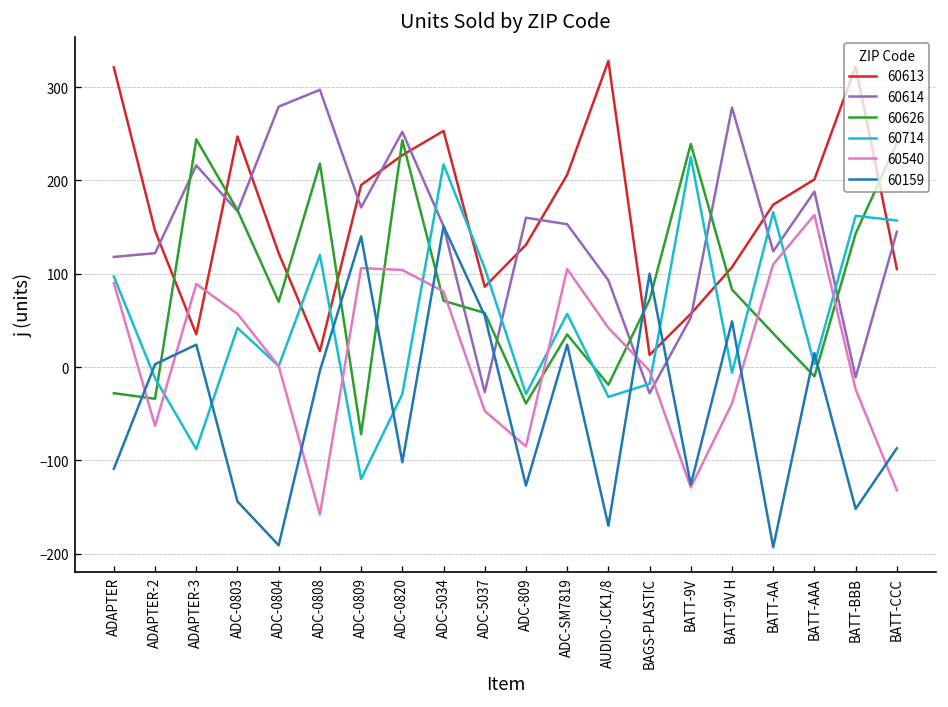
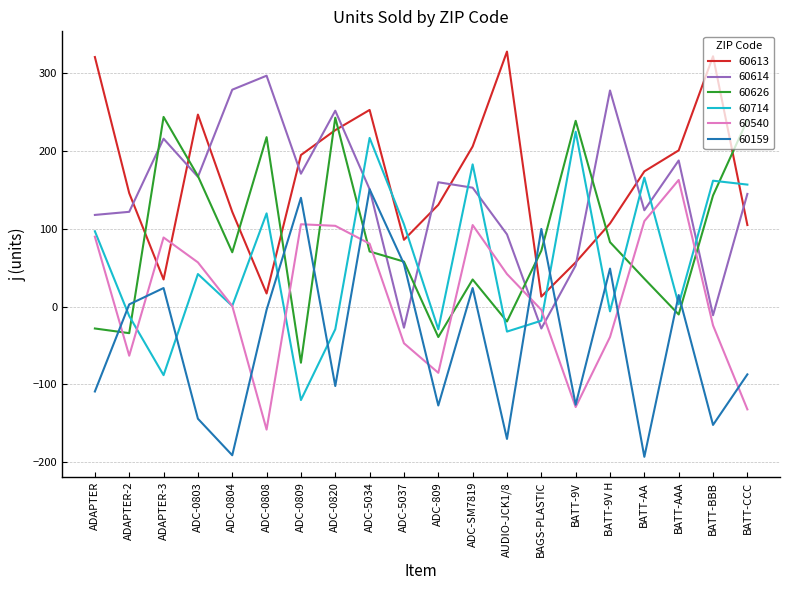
  {
    "60613": {
      "ADAPTER": 320,
      "ADAPTER-2": 150,
      "ADAPTER-3": 40,
      "ADC-0803": 250,
      "ADC-0804": 120,
      "ADC-0808": 20,
      "ADC-0809": 200,
      "ADC-0820": 230,
      "ADC-5034": 250,
      "ADC-5037": 90,
      "ADC-809": 130,
      "ADC-SM7819": 210,
      "AUDIO-JCK1/8": 330,
      "BAGS-PLASTIC": 10,
      "BATT-9V": 60,
      "BATT-9V H": 110,
      "BATT-AA": 170,
      "BATT-AAA": 200,
      "BATT-CCC": 110
    },
    "60614": {
      "ADAPTER": 120,
      "ADAPTER-2": 120,
      "ADAPTER-3": 220,
      "ADC-0804": 280,
      "ADC-0808": 300,
      "ADC-0809": 170,
      "ADC-0820": 250,
      "ADC-5037": -30,
      "ADC-809": 160,
      "ADC-SM7819": 150,
      "AUDIO-JCK1/8": 90,
      "BAGS-PLASTIC": -30,
      "BATT-9V": 50,
      "BATT-9V H": 280,
      "BATT-AA": 120,
      "BATT-AAA": 190,
      "BATT-BBB": -10,
      "BATT-CCC": 150
    },
    "60626": {
      "ADAPTER": -30,
      "ADAPTER-2": -30,
      "ADAPTER-3": 240,
      "ADC-0804": 70,
      "ADC-0808": 220,
      "ADC-0809": -70,
      "ADC-0820": 240,
      "ADC-5034": 70,
      "ADC-809": -40,
      "ADC-SM7819": 40,
      "AUDIO-JCK1/8": -20,
      "BAGS-PLASTIC": 70,
      "BATT-9V": 240,
      "BATT-9V H": 80,
      "BATT-AA": 40,
      "BATT-AAA": -10,
      "BATT-BBB": 140
    },
    "60714": {
      "ADAPTER": 100,
      "ADAPTER-2": -10,
      "ADAPTER-3": -90,
      "ADC-0803": 40,
      "ADC-0808": 120,
      "ADC-0809": -120,
      "ADC-0820": -30,
      "ADC-5034": 220,
      "ADC-5037": 110,
      "ADC-809": -30,
-     "ADC-SM7819": 60,
+     "ADC-SM7819": 180,
      "AUDIO-JCK1/8": -30,
      "BAGS-PLASTIC": -20,
      "BATT-9V": 230,
      "BATT-9V H": -10,
      "BATT-AA": 170,
      "BATT-AAA": 0,
      "BATT-BBB": 160,
      "BATT-CCC": 160
    },
    "60540": {
      "ADAPTER": 90,
      "ADAPTER-2": -60,
      "ADAPTER-3": 90,
      "ADC-0803": 60,
      "ADC-0808": -160,
      "ADC-0809": 110,
      "ADC-0820": 100,
      "ADC-5034": 80,
      "ADC-5037": -50,
      "ADC-809": -90,
      "ADC-SM7819": 110,
      "AUDIO-JCK1/8": 40,
      "BAGS-PLASTIC": 0,
      "BATT-9V H": -40,
      "BATT-AA": 110,
      "BATT-AAA": 160,
      "BATT-BBB": -20,
      "BATT-CCC": -130
    },
    "60159": {
      "ADAPTER": -110,
      "ADAPTER-2": 0,
      "ADAPTER-3": 20,
      "ADC-0803": -140,
      "ADC-0804": -190,
      "ADC-0808": 0,
      "ADC-0809": 140,
      "ADC-0820": -100,
      "ADC-809": -130,
      "ADC-SM7819": 20,
      "AUDIO-JCK1/8": -170,
      "BAGS-PLASTIC": 100,
      "BATT-9V H": 50,
      "BATT-AA": -190,
      "BATT-AAA": 20,
      "BATT-BBB": -150,
      "BATT-CCC": -90
    }
  }
